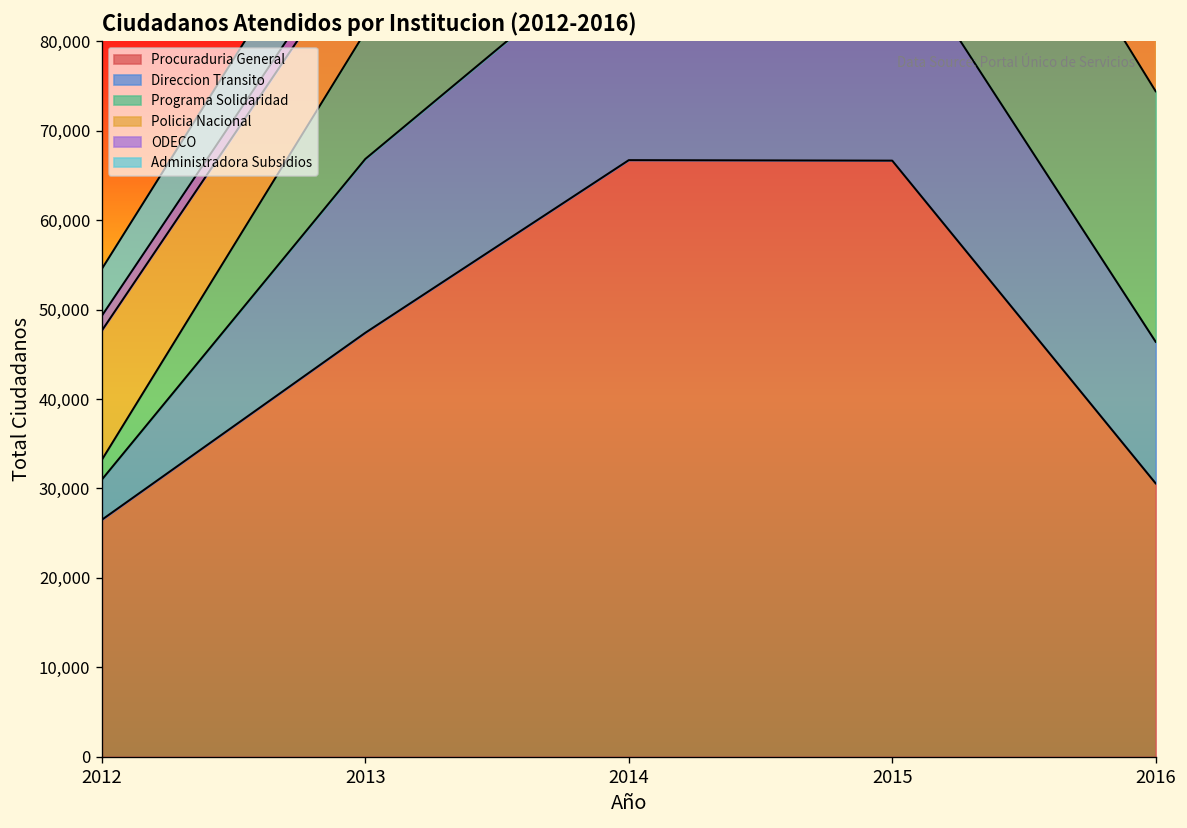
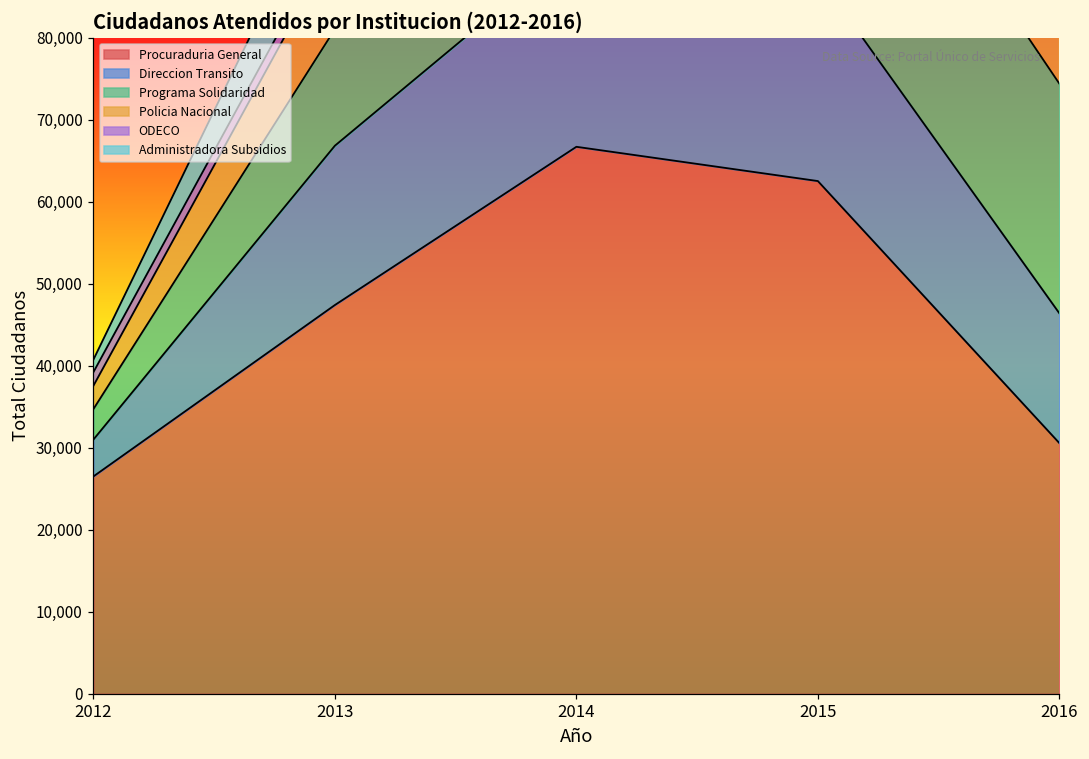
  {
    "Procuraduria General": {
      "2012": "27,000",
      "2013": "47,000",
      "2014": "67,000",
-     "2015": "67,000",
+     "2015": "63,000",
      "2016": "31,000"
    },
    "Direccion Transito": {
      "2012": "4,000",
      "2013": "19,000",
      "2016": "16,000"
    },
    "Programa Solidaridad": {
-     "2012": "2,000",
+     "2012": "4,000",
      "2016": "28,000"
    },
    "Policia Nacional": {
-     "2012": "14,000"
+     "2012": "3,000"
    },
    "ODECO": {
      "2012": "2,000"
    },
    "Administradora Subsidios": {
-     "2012": "5,000"
+     "2012": "2,000"
    }
  }
